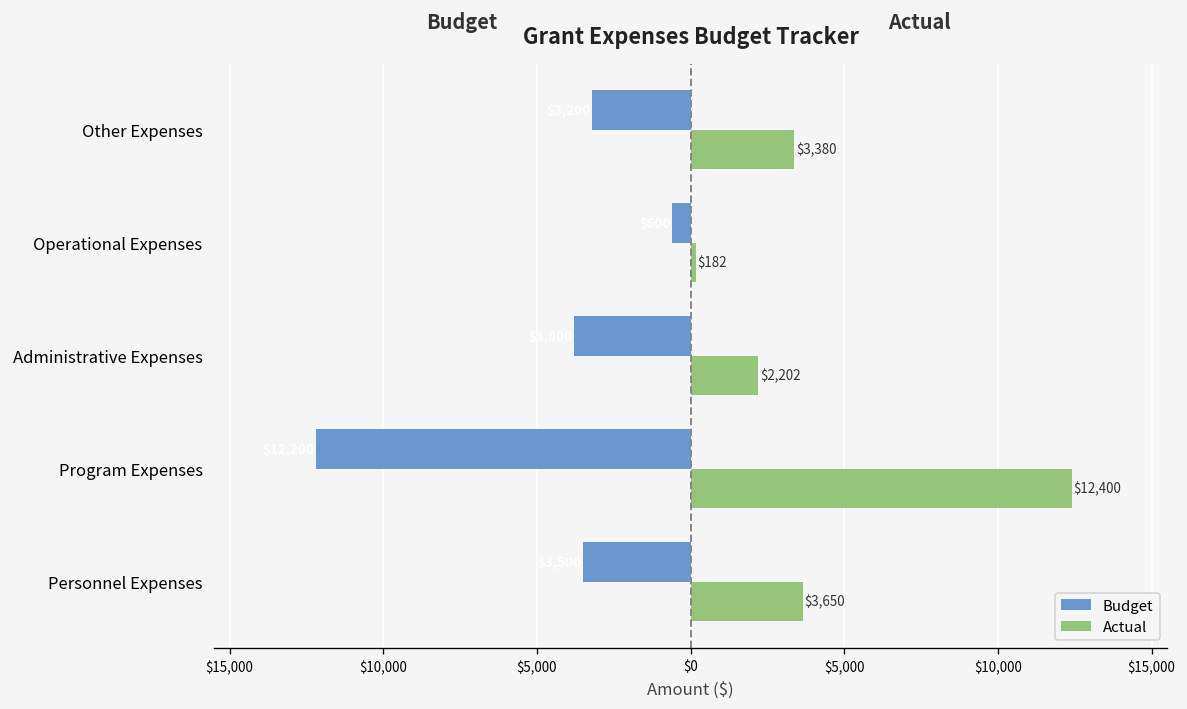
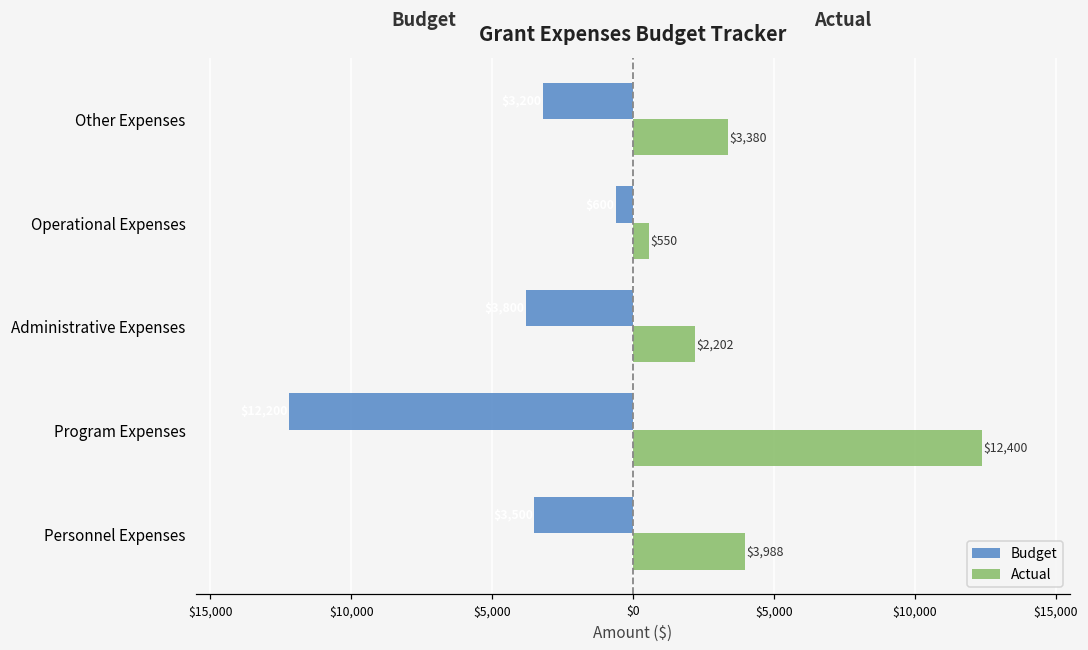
  {
    "Actual": {
      "Other Expenses": "$3,380",
-     "Operational Expenses": "$182",
+     "Operational Expenses": "$550",
      "Administrative Expenses": "$2,202",
      "Program Expenses": "$12,400",
-     "Personnel Expenses": "$3,650"
+     "Personnel Expenses": "$3,988"
    }
  }
